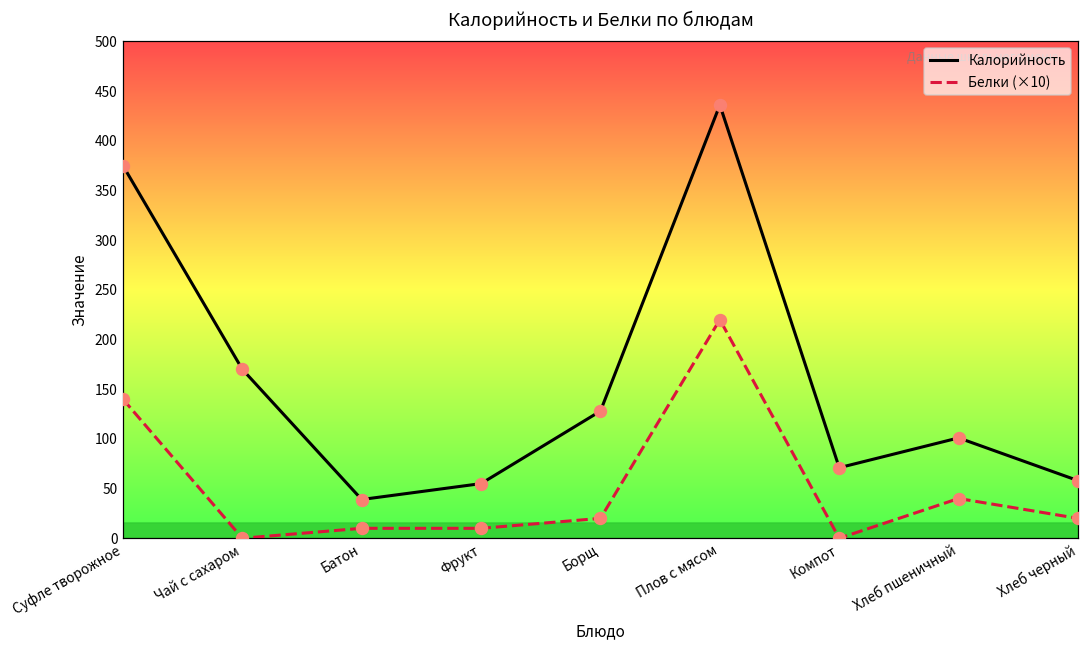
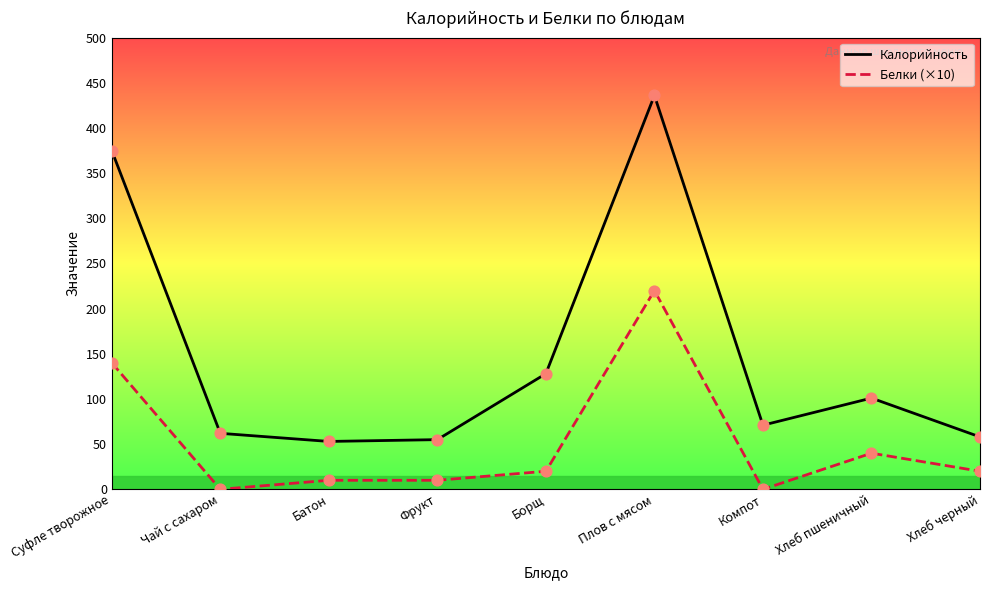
  {
    "Калорийность": {
      "Суфле творожное": 380,
-     "Чай с сахаром": 170,
-     "Батон": 40,
+     "Чай с сахаром": 60,
+     "Батон": 50,
      "Фрукт": 60,
      "Борщ": 130,
      "Плов с мясом": 440,
      "Компот": 70,
      "Хлеб пшеничный": 100,
      "Хлеб черный": 60
    },
    "Белки (×10)": {
      "Суфле творожное": 140,
      "Борщ": 20,
      "Плов с мясом": 220,
      "Хлеб пшеничный": 40,
      "Хлеб черный": 20
    }
  }
